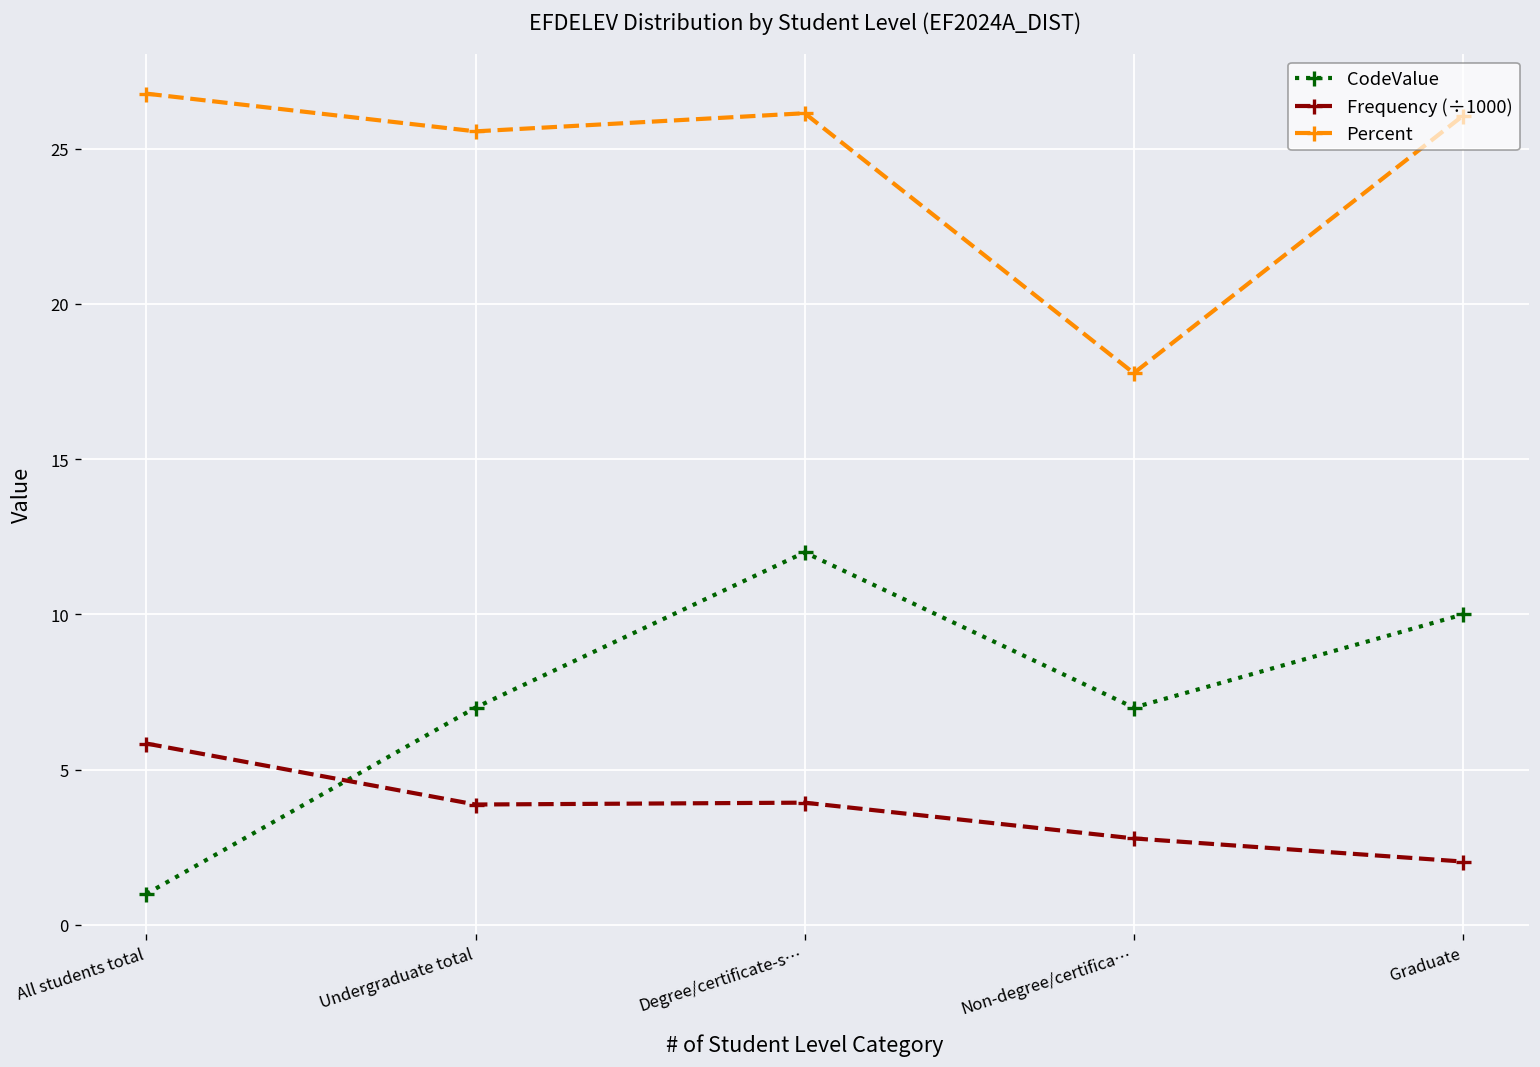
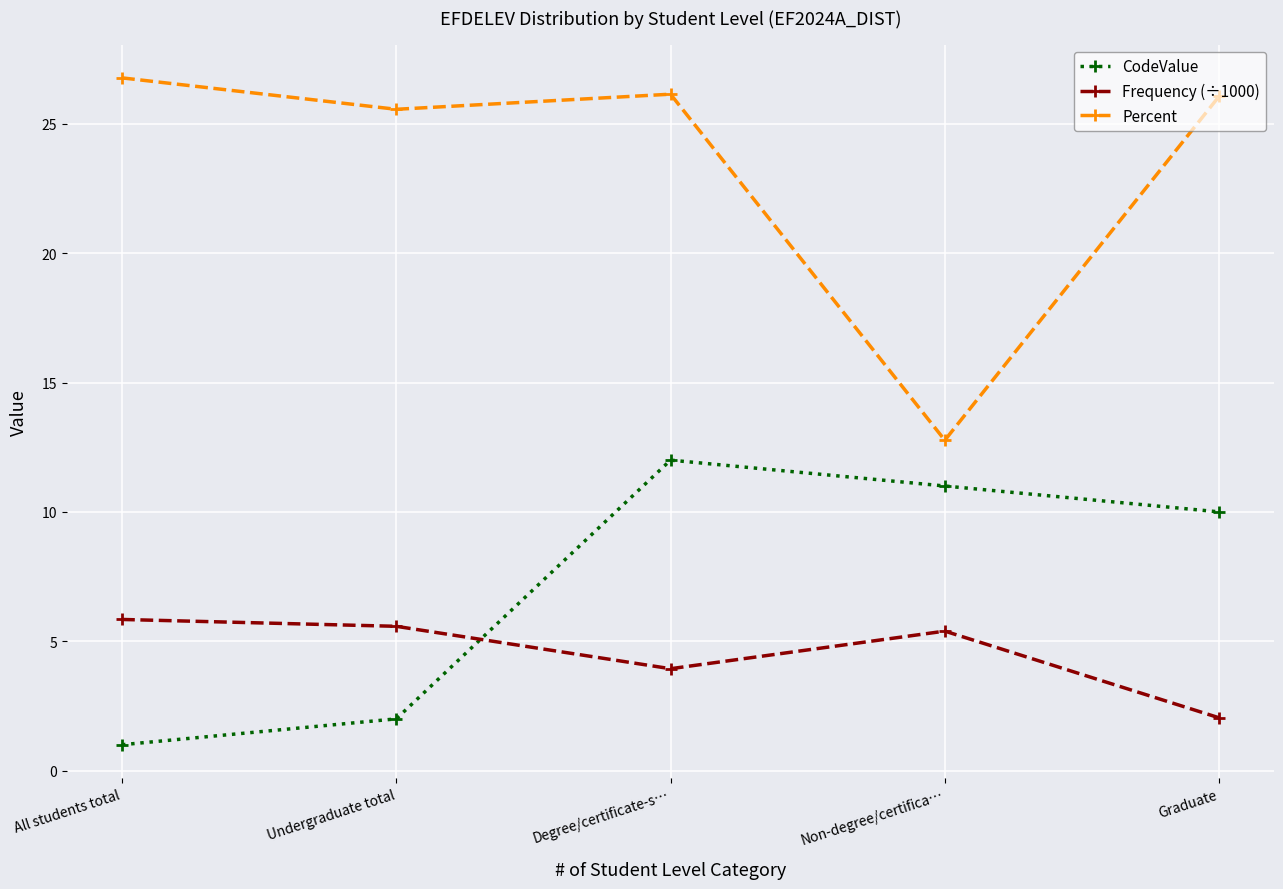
  {
    "CodeValue": {
      "All students total": 1,
-     "Undergraduate total": 7,
+     "Undergraduate total": 2,
      "Degree/certificate-s…": 12,
-     "Non-degree/certifica…": 7,
+     "Non-degree/certifica…": 11,
      "Graduate": 10
    },
    "Frequency (÷1000)": {
      "All students total": 5.8,
-     "Undergraduate total": 3.9,
+     "Undergraduate total": 5.6,
      "Degree/certificate-s…": 3.9,
-     "Non-degree/certifica…": 2.8,
+     "Non-degree/certifica…": 5.4,
      "Graduate": 2.0
    },
    "Percent": {
      "All students total": 26.8,
      "Undergraduate total": 25.6,
      "Degree/certificate-s…": 26.1,
-     "Non-degree/certifica…": 17.8
+     "Non-degree/certifica…": 12.8
    }
  }
